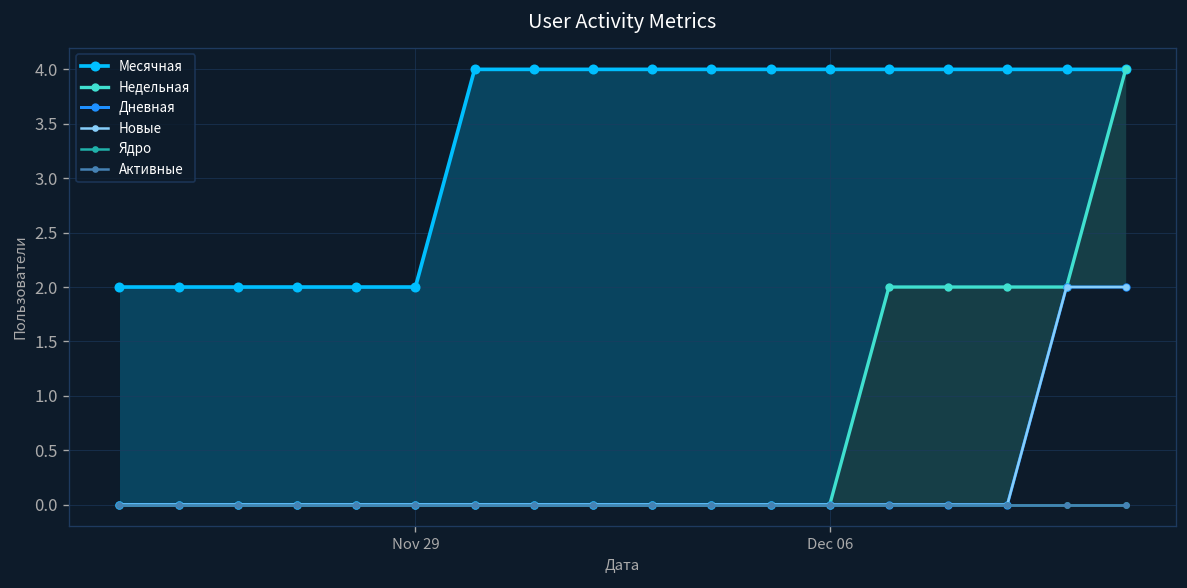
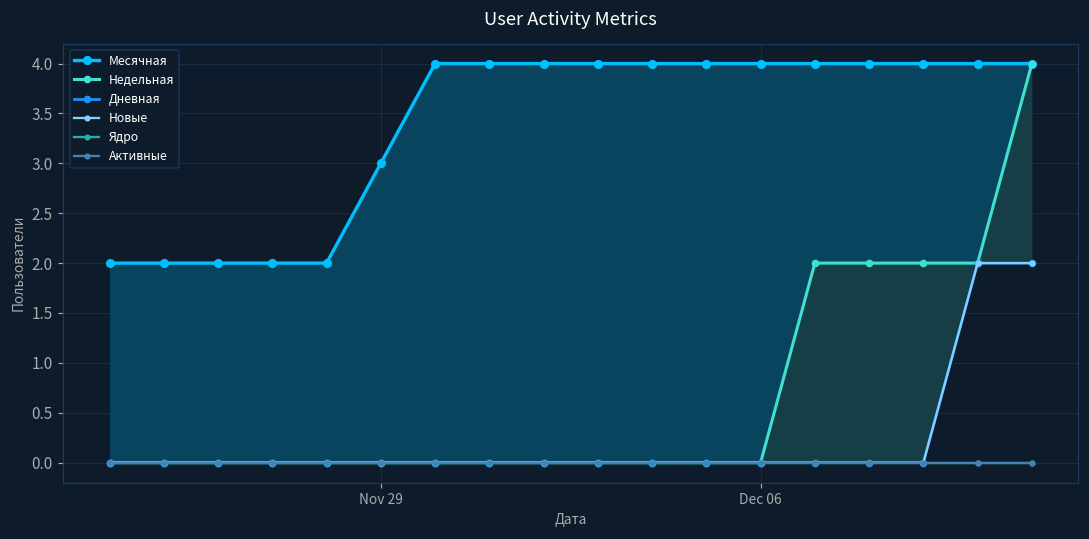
  {
    "Месячная": {
-     "Nov 29": 2,
+     "Nov 29": 3,
      "Dec 06": 4
    }
  }
